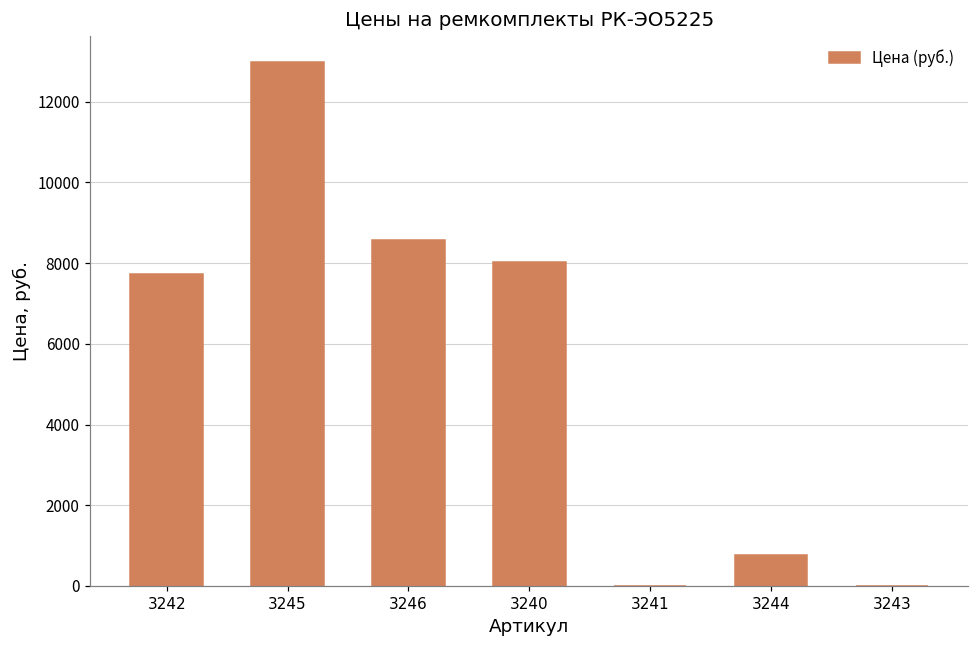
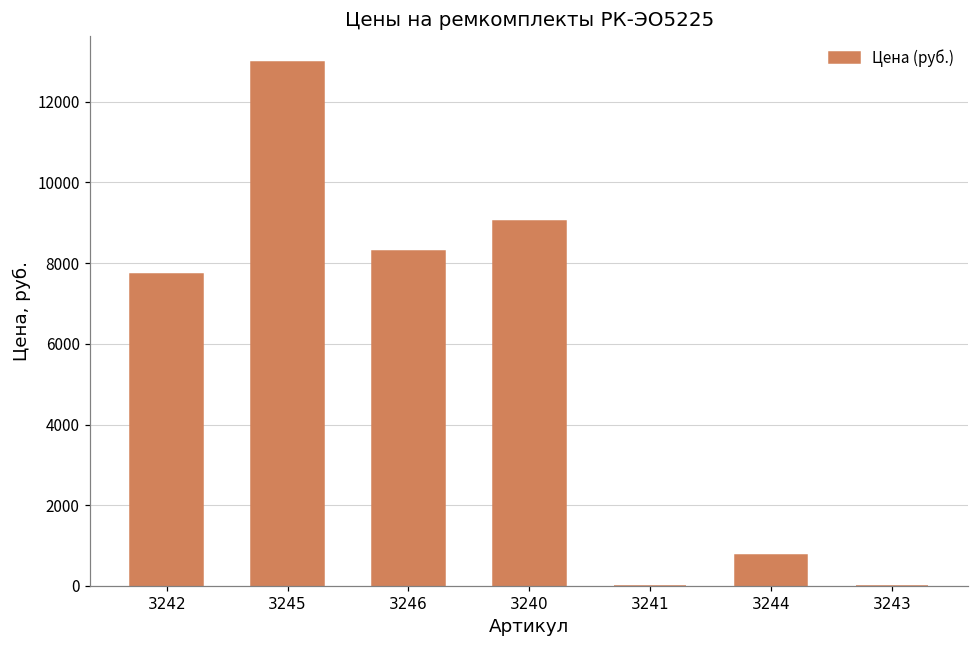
  {
    "3242": 7700,
    "3245": 13000,
-   "3246": 8600,
-   "3240": 8000,
+   "3246": 8300,
+   "3240": 9100,
    "3241": 0,
    "3244": 800,
    "3243": 0
  }
